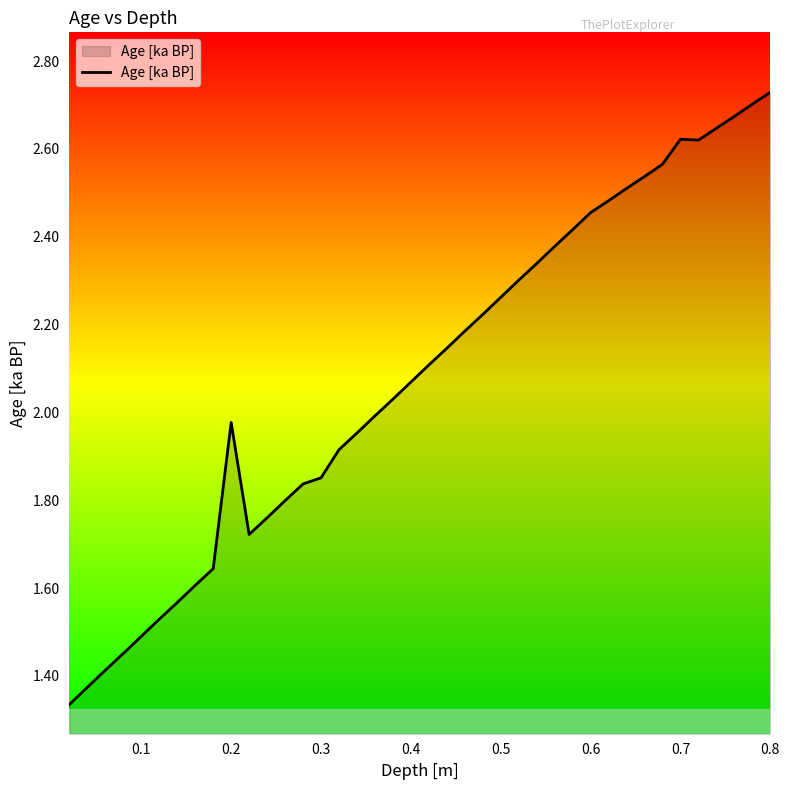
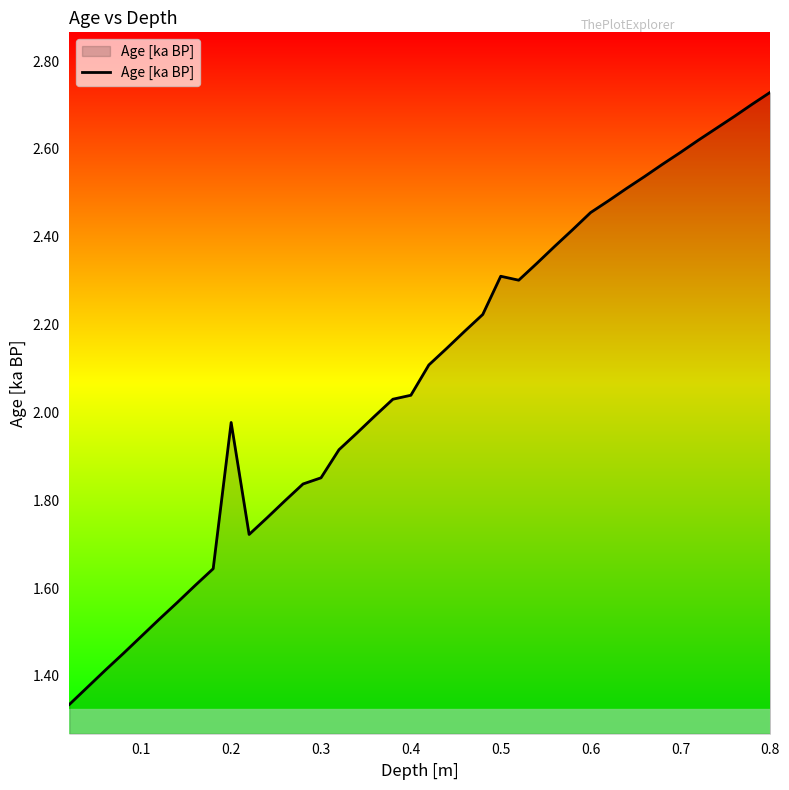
  {
    "0.1": 1.49,
    "0.2": 1.98,
    "0.3": 1.85,
-   "0.4": 2.07,
-   "0.5": 2.26,
+   "0.4": 2.04,
+   "0.5": 2.31,
    "0.6": 2.46,
-   "0.7": 2.62,
+   "0.7": 2.59,
    "0.8": 2.73
  }
